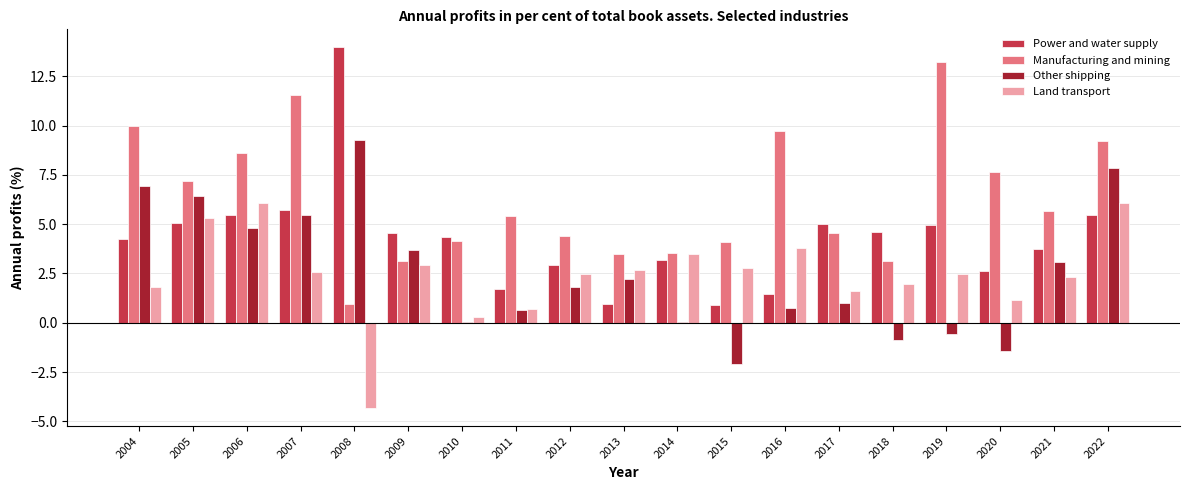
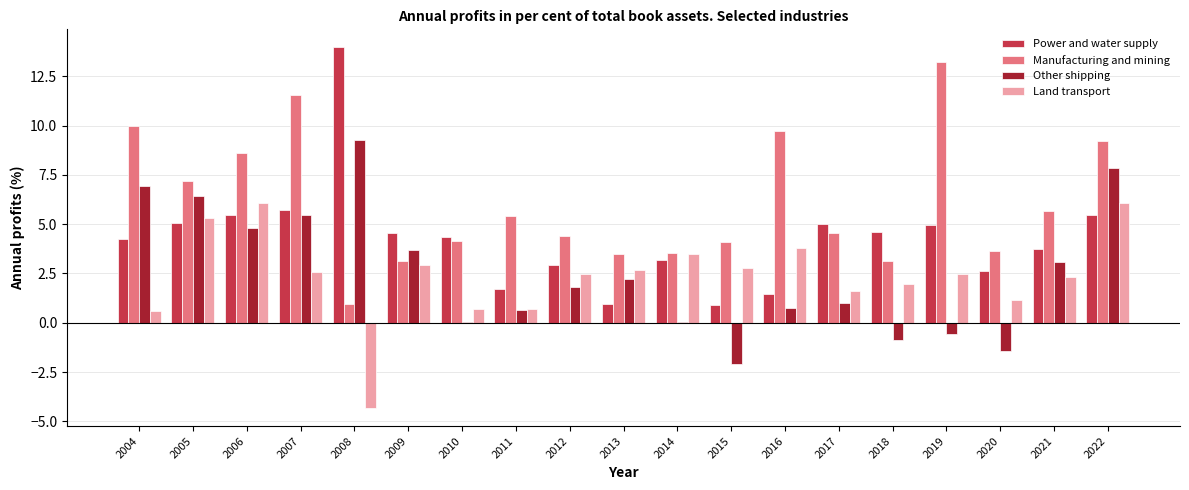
  {
    "Manufacturing and mining": {
      "2004": 10.0,
      "2005": 7.2,
      "2006": 8.6,
      "2007": 11.6,
      "2008": 0.9,
      "2009": 3.2,
      "2010": 4.1,
      "2011": 5.4,
      "2012": 4.4,
      "2013": 3.5,
      "2014": 3.5,
      "2015": 4.1,
      "2016": 9.7,
      "2017": 4.6,
      "2018": 3.1,
      "2019": 13.2,
-     "2020": 7.7,
+     "2020": 3.7,
      "2021": 5.7,
      "2022": 9.2
    },
    "Land transport": {
-     "2004": 1.8,
+     "2004": 0.6,
      "2005": 5.3,
      "2006": 6.1,
      "2007": 2.6,
      "2008": -4.3,
      "2009": 2.9,
-     "2010": 0.3,
+     "2010": 0.7,
      "2011": 0.7,
      "2012": 2.5,
      "2013": 2.7,
      "2014": 3.5,
      "2015": 2.8,
      "2016": 3.8,
      "2017": 1.6,
      "2018": 1.9,
      "2019": 2.5,
      "2020": 1.1,
      "2021": 2.3,
      "2022": 6.1
    }
  }
